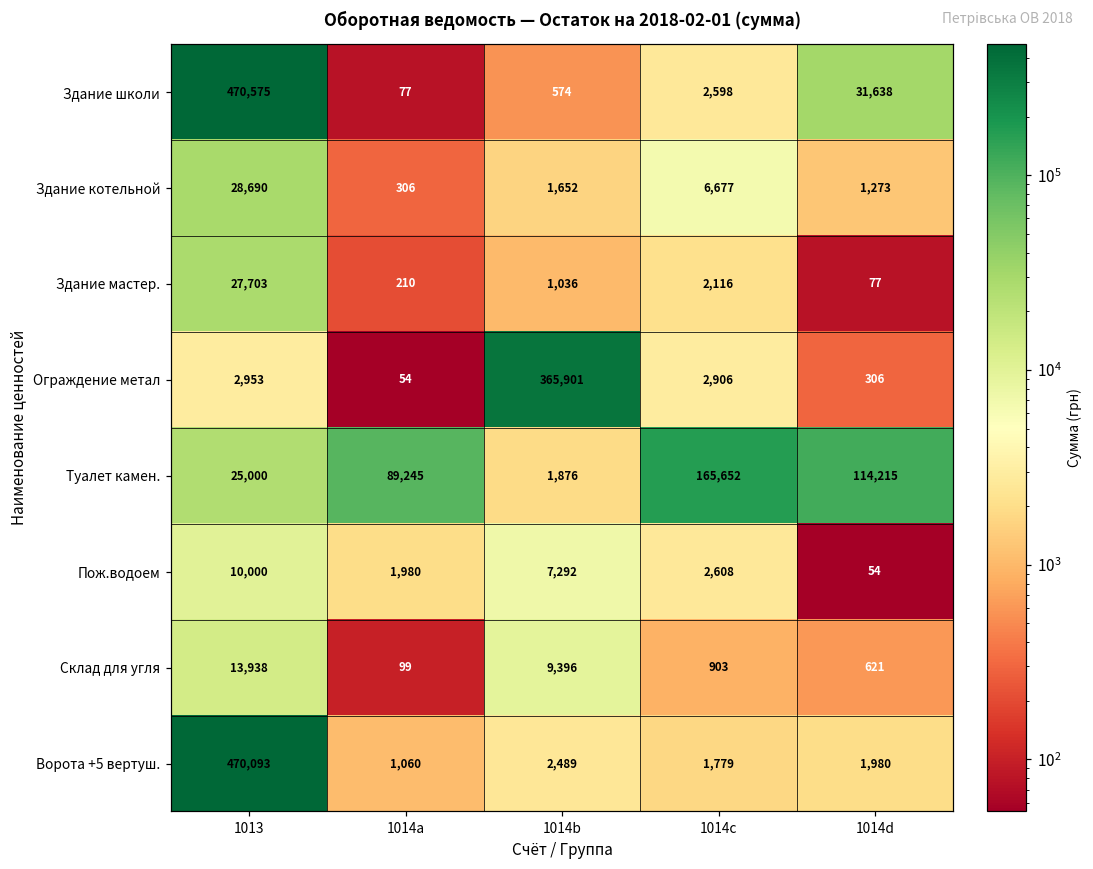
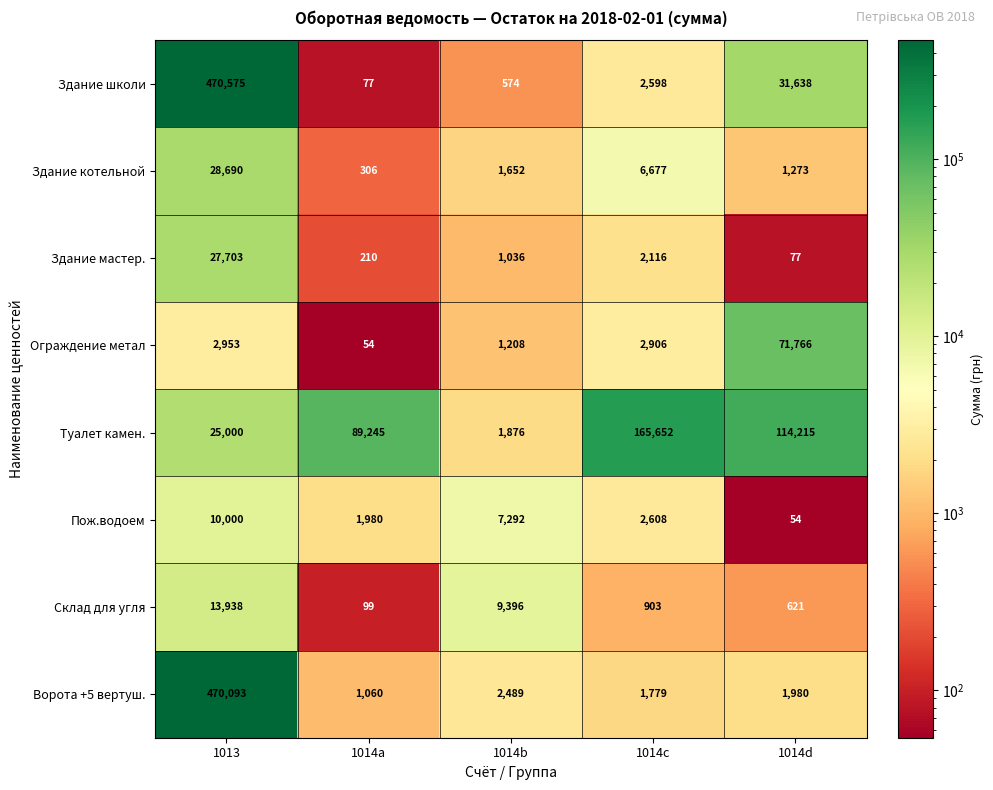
  {
    "Здание школи": {
      "1013": "470,575",
      "1014a": "77",
      "1014b": "574",
      "1014c": "2,598",
      "1014d": "31,638"
    },
    "Здание котельной": {
      "1013": "28,690",
      "1014a": "306",
      "1014b": "1,652",
      "1014c": "6,677",
      "1014d": "1,273"
    },
    "Здание мастер.": {
      "1013": "27,703",
      "1014a": "210",
      "1014b": "1,036",
      "1014c": "2,116",
      "1014d": "77"
    },
    "Ограждение метал": {
      "1013": "2,953",
      "1014a": "54",
-     "1014b": "365,901",
+     "1014b": "1,208",
      "1014c": "2,906",
-     "1014d": "306"
+     "1014d": "71,766"
    },
    "Туалет камен.": {
      "1013": "25,000",
      "1014a": "89,245",
      "1014b": "1,876",
      "1014c": "165,652",
      "1014d": "114,215"
    },
    "Пож.водоем": {
      "1013": "10,000",
      "1014a": "1,980",
      "1014b": "7,292",
      "1014c": "2,608",
      "1014d": "54"
    },
    "Склад для угля": {
      "1013": "13,938",
      "1014a": "99",
      "1014b": "9,396",
      "1014c": "903",
      "1014d": "621"
    },
    "Ворота +5 вертуш.": {
      "1013": "470,093",
      "1014a": "1,060",
      "1014b": "2,489",
      "1014c": "1,779",
      "1014d": "1,980"
    }
  }
